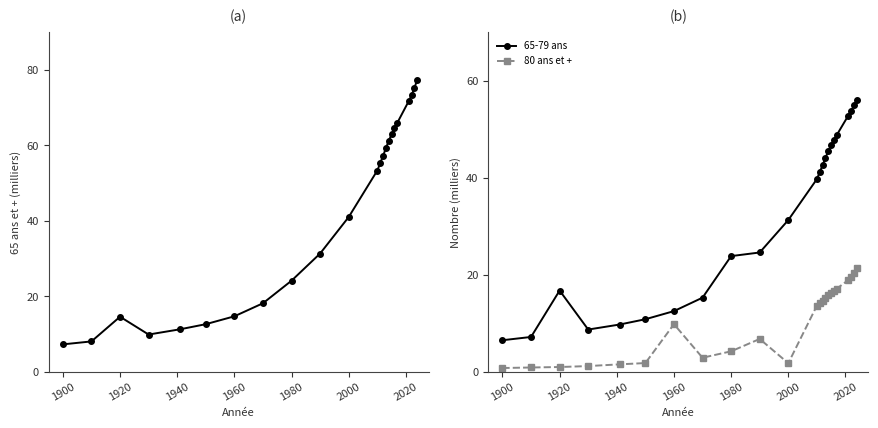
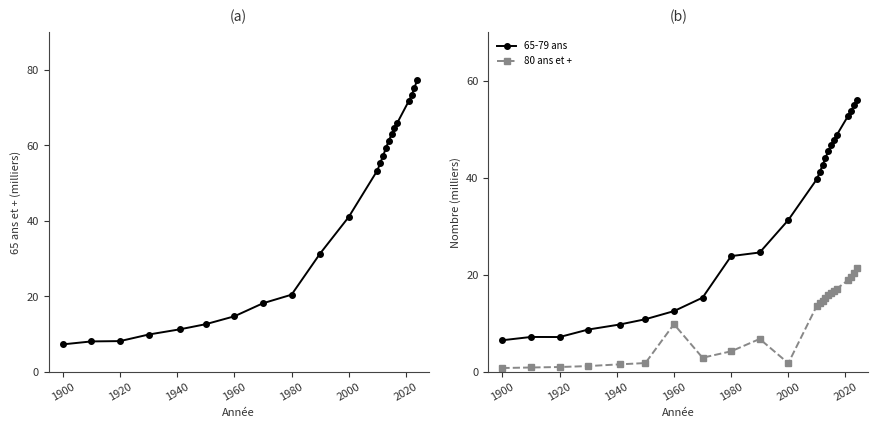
  {
    "(a)": {
      "1900": 7,
-     "1920": 15,
+     "1920": 8,
      "1960": 15,
-     "1980": 24,
+     "1980": 20,
      "2000": 41
    },
    "(b)": {
      "65-79 ans": {
        "1900": 6,
-       "1920": 17,
+       "1920": 7,
        "1960": 12,
        "1980": 24,
        "2000": 31
      },
      "80 ans et +": {
        "1900": 1,
        "1920": 1,
        "1960": 10,
        "1980": 4,
        "2000": 2
      }
    }
  }
